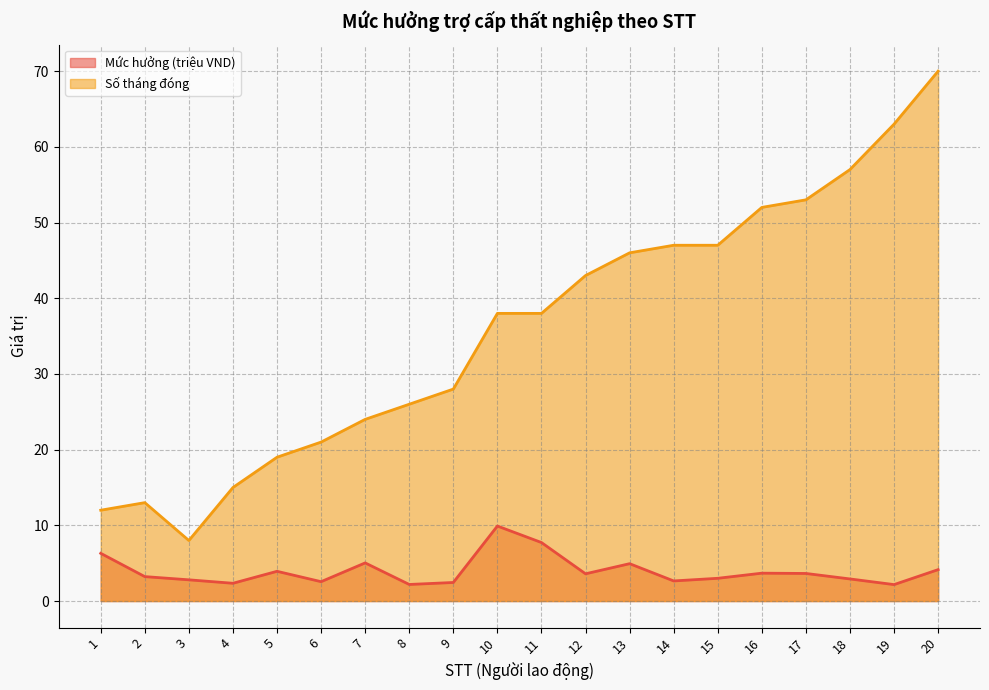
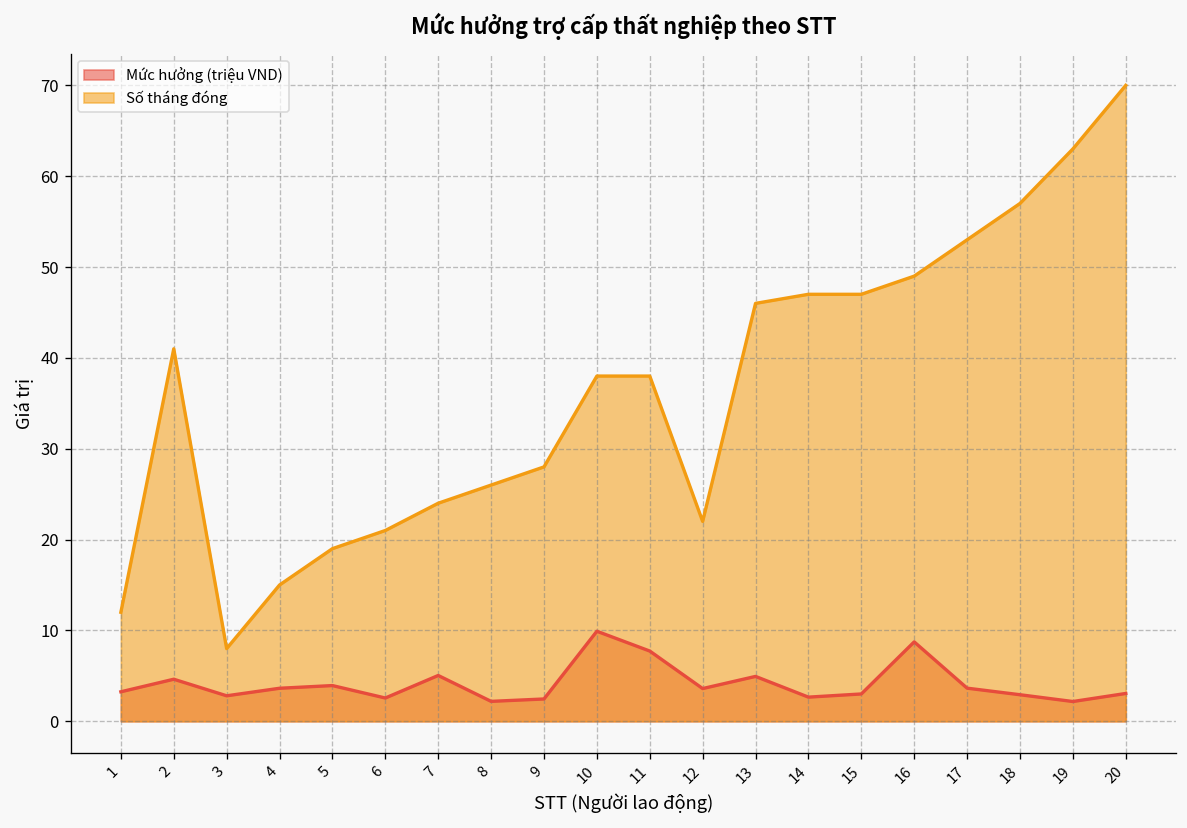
  {
    "Mức hưởng (triệu VND)": {
-     "1": 6,
-     "2": 3,
+     "1": 3,
+     "2": 5,
      "3": 3,
-     "4": 2,
+     "4": 4,
      "5": 4,
      "6": 3,
      "7": 5,
      "8": 2,
      "9": 2,
      "10": 10,
      "11": 8,
      "12": 4,
      "13": 5,
      "14": 3,
      "15": 3,
-     "16": 4,
+     "16": 9,
      "17": 4,
      "18": 3,
      "19": 2,
-     "20": 4
+     "20": 3
    },
    "Số tháng đóng": {
      "1": 12,
-     "2": 13,
+     "2": 41,
      "3": 8,
      "4": 15,
      "5": 19,
      "6": 21,
      "7": 24,
      "8": 26,
      "9": 28,
      "10": 38,
      "11": 38,
-     "12": 43,
+     "12": 22,
      "13": 46,
      "14": 47,
      "15": 47,
-     "16": 52,
+     "16": 49,
      "17": 53,
      "18": 57,
      "19": 63,
      "20": 70
    }
  }
